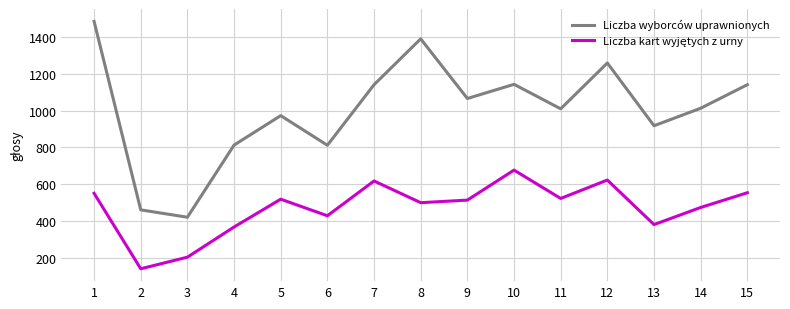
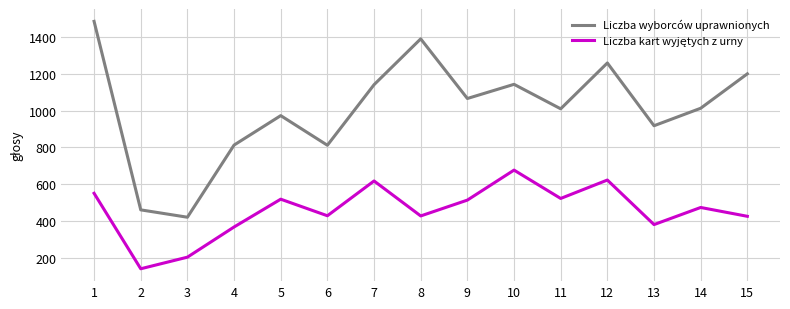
  {
    "Liczba wyborców uprawnionych": {
      "1": 1490,
      "2": 460,
      "3": 420,
      "4": 810,
      "5": 970,
      "6": 810,
      "7": 1140,
      "8": 1390,
      "9": 1070,
      "10": 1140,
      "11": 1010,
      "12": 1260,
      "13": 920,
      "14": 1010,
-     "15": 1140
+     "15": 1200
    },
    "Liczba kart wyjętych z urny": {
      "1": 550,
      "2": 140,
      "3": 200,
      "4": 370,
      "5": 520,
      "6": 430,
      "7": 620,
-     "8": 500,
+     "8": 430,
      "9": 510,
      "10": 680,
      "11": 520,
      "12": 620,
      "13": 380,
      "14": 470,
-     "15": 550
+     "15": 430
    }
  }
